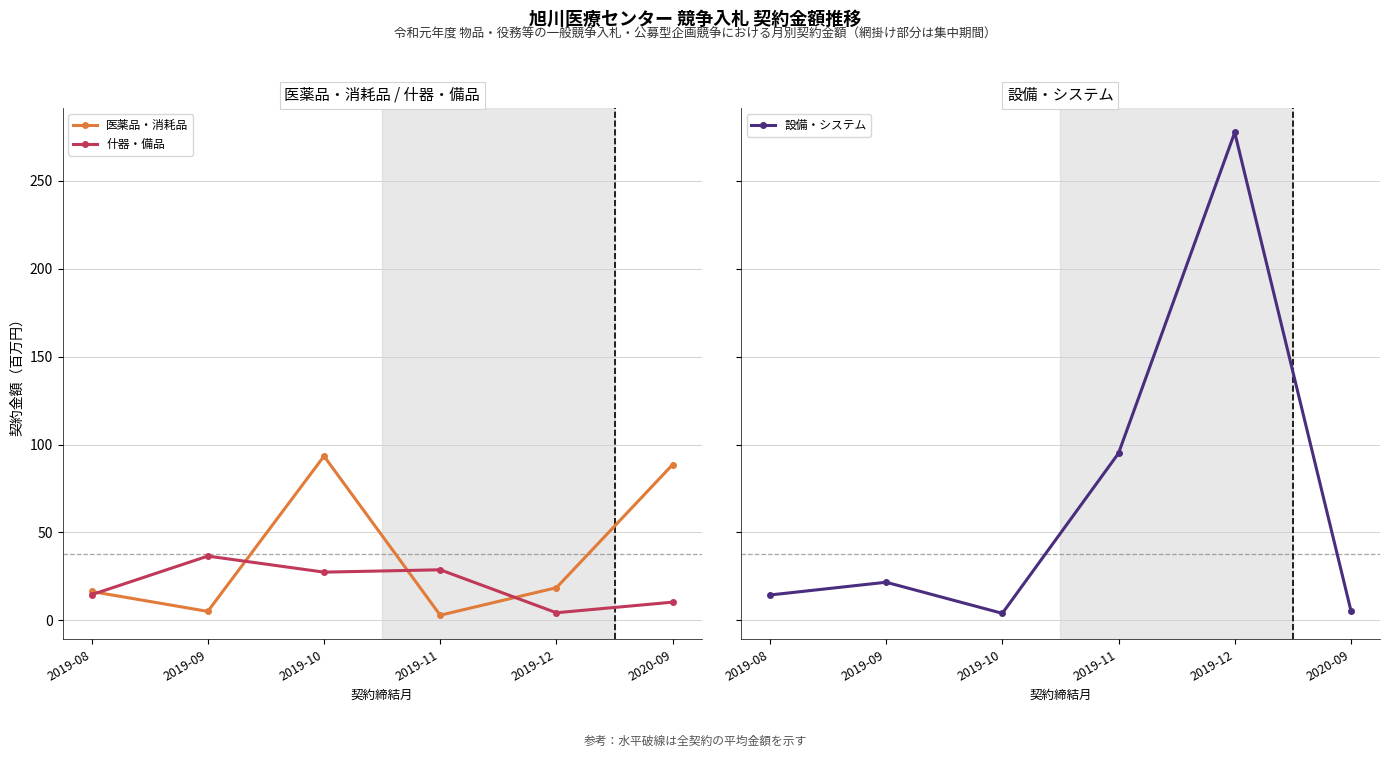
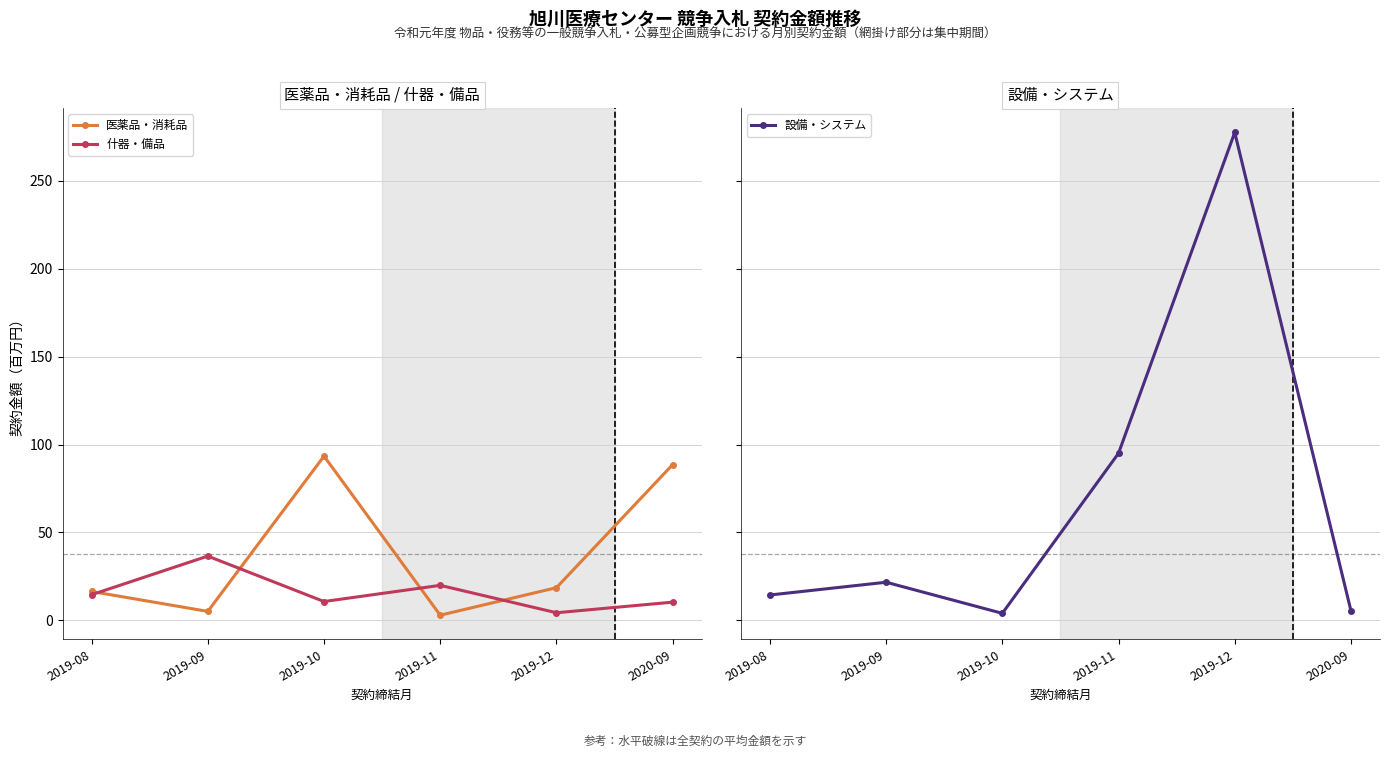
  {
    "医薬品・消耗品 / 什器・備品": {
      "医薬品・消耗品": {
        "2019-08": 16,
        "2019-09": 5,
        "2019-10": 93,
        "2019-11": 3,
        "2019-12": 19,
        "2020-09": 89
      },
      "什器・備品": {
        "2019-08": 15,
        "2019-09": 37,
-       "2019-10": 27,
-       "2019-11": 29,
+       "2019-10": 11,
+       "2019-11": 20,
        "2019-12": 4,
        "2020-09": 10
      }
    }
  }
